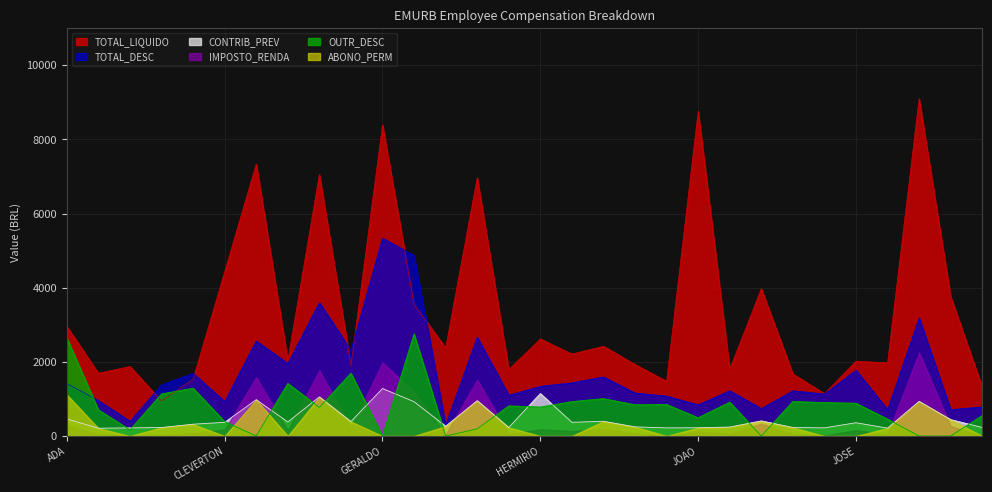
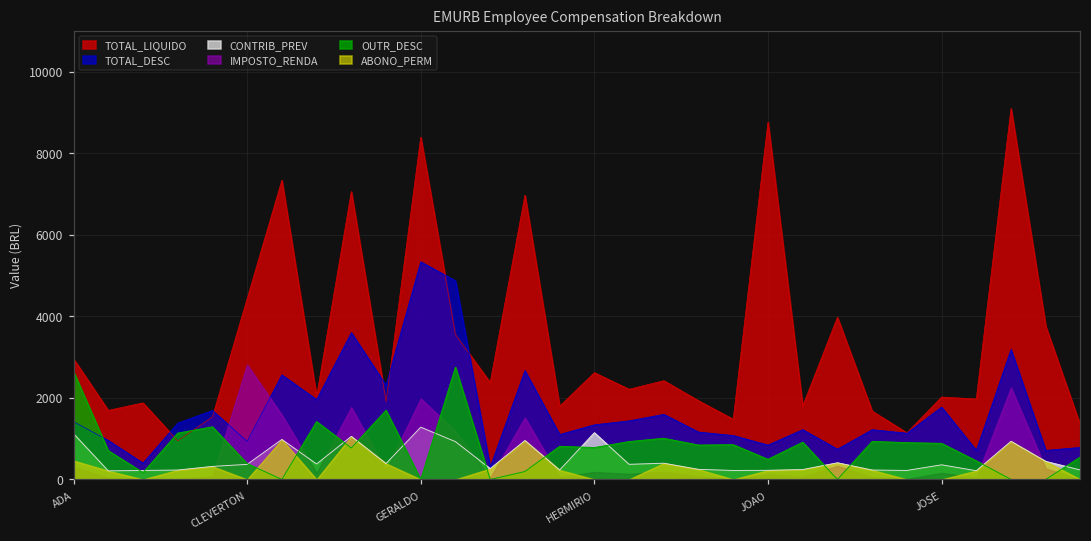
  {
    "TOTAL_LIQUIDO": {
      "ADA": 3000,
      "CLEVERTON": 4400,
      "GERALDO": 8400,
      "HERMIRIO": 2600,
      "JOAO": 8800,
      "JOSE": 2000
    },
    "TOTAL_DESC": {
      "ADA": 1400,
      "CLEVERTON": 900,
      "GERALDO": 5300,
      "HERMIRIO": 1300,
      "JOAO": 800,
      "JOSE": 1800
    },
    "CONTRIB_PREV": {
-     "ADA": 500,
+     "ADA": 1100,
      "GERALDO": 1300,
      "HERMIRIO": 1100,
      "JOSE": 400
    },
    "IMPOSTO_RENDA": {
      "ADA": 300,
-     "CLEVERTON": 200,
+     "CLEVERTON": 2800,
      "GERALDO": 2000,
      "HERMIRIO": 200,
      "JOAO": 100,
      "JOSE": 200
    },
    "OUTR_DESC": {
      "ADA": 2600,
      "HERMIRIO": 800,
      "JOAO": 500,
      "JOSE": 900
    },
    "ABONO_PERM": {
-     "ADA": 1100,
+     "ADA": 500,
      "CLEVERTON": 0,
      "HERMIRIO": 0,
      "JOSE": 0
    }
  }
